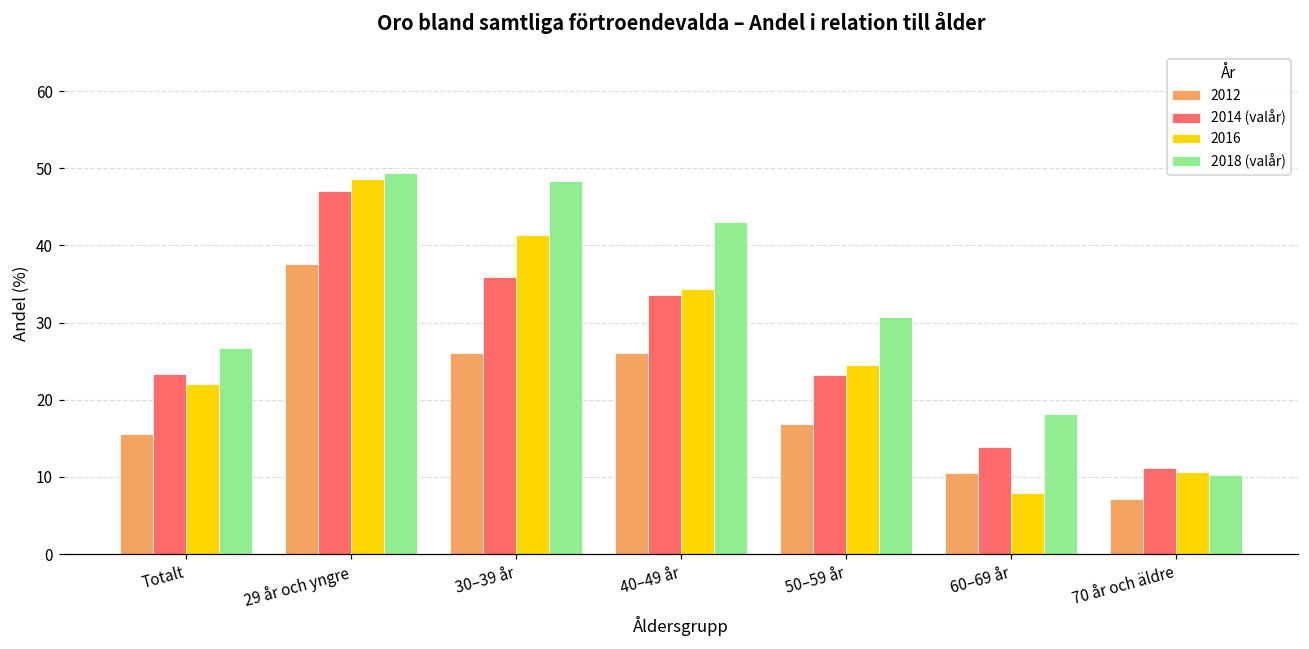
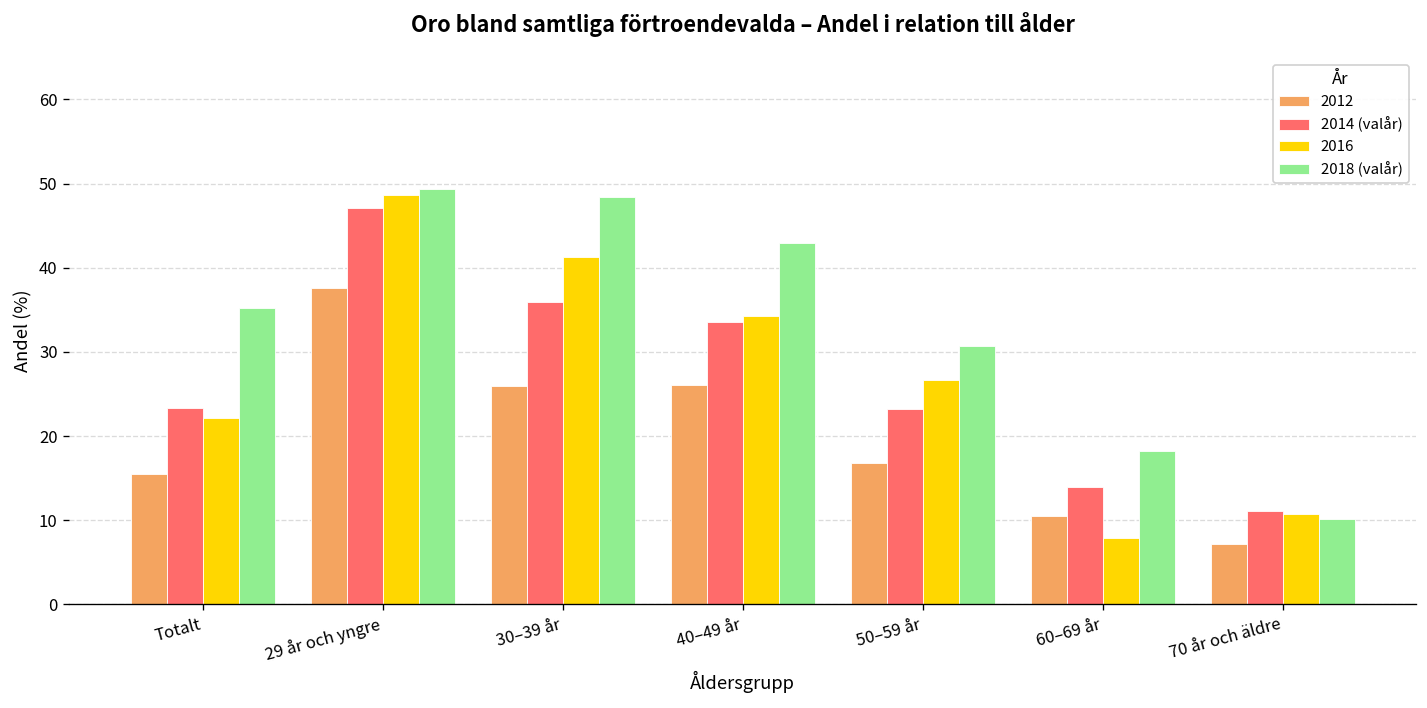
  {
    "2016": {
      "Totalt": 22,
      "29 år och yngre": 49,
      "30–39 år": 41,
      "40–49 år": 34,
-     "50–59 år": 25,
+     "50–59 år": 27,
      "60–69 år": 8,
      "70 år och äldre": 11
    },
    "2018 (valår)": {
-     "Totalt": 27,
+     "Totalt": 35,
      "29 år och yngre": 49,
      "30–39 år": 48,
      "40–49 år": 43,
      "50–59 år": 31,
      "60–69 år": 18,
      "70 år och äldre": 10
    }
  }
